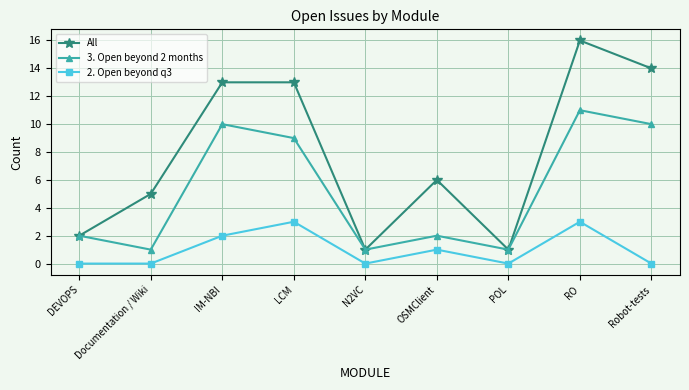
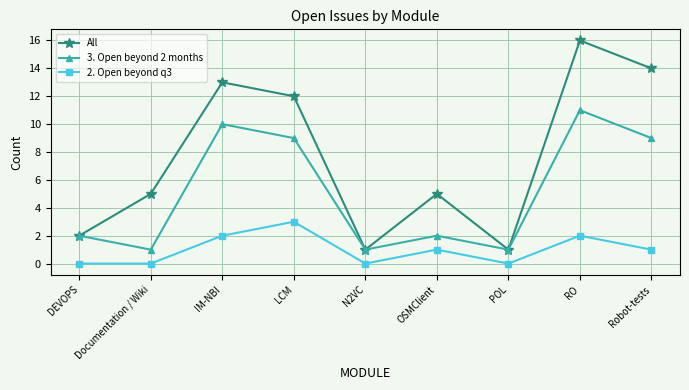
  {
    "All": {
      "Documentation / Wiki": 5,
      "IM-NBI": 13,
-     "LCM": 13,
-     "OSMClient": 6,
+     "LCM": 12,
+     "OSMClient": 5,
      "RO": 16,
      "Robot-tests": 14
    },
    "3. Open beyond 2 months": {
      "Documentation / Wiki": 1,
      "IM-NBI": 10,
      "LCM": 9,
      "OSMClient": 2,
      "RO": 11,
-     "Robot-tests": 10
+     "Robot-tests": 9
    },
    "2. Open beyond q3": {
      "DEVOPS": 0,
      "Documentation / Wiki": 0,
      "IM-NBI": 2,
      "LCM": 3,
      "N2VC": 0,
      "OSMClient": 1,
      "POL": 0,
-     "RO": 3,
-     "Robot-tests": 0
+     "RO": 2,
+     "Robot-tests": 1
    }
  }
